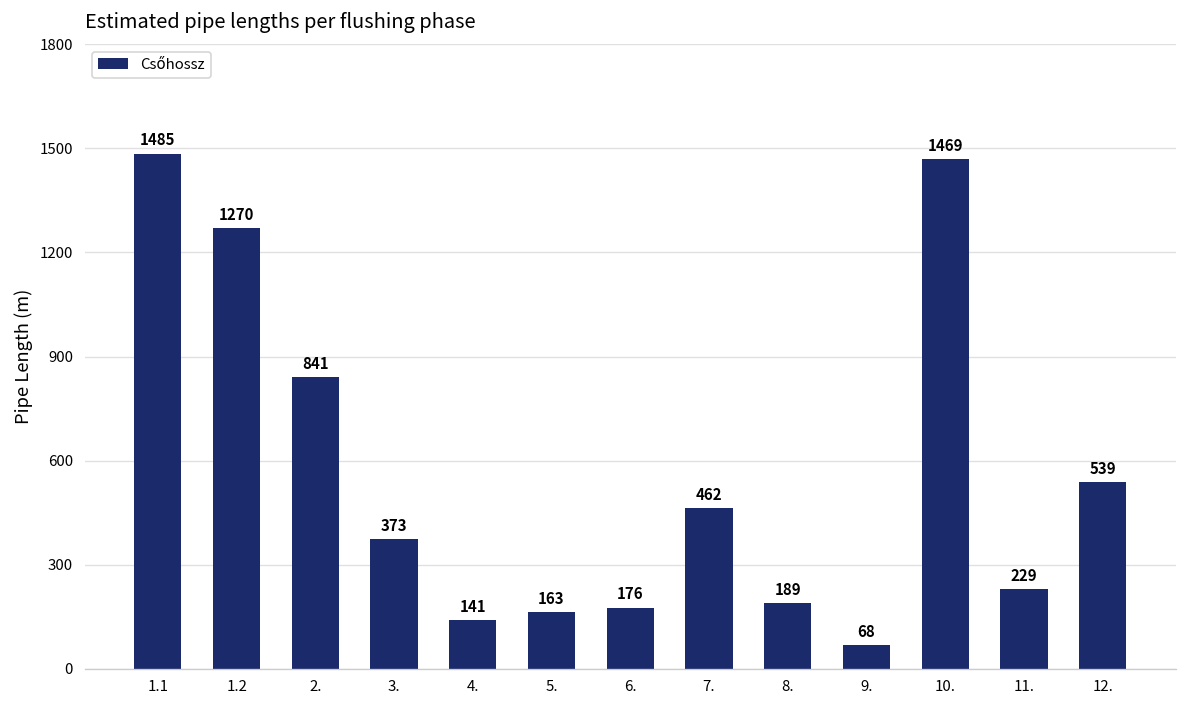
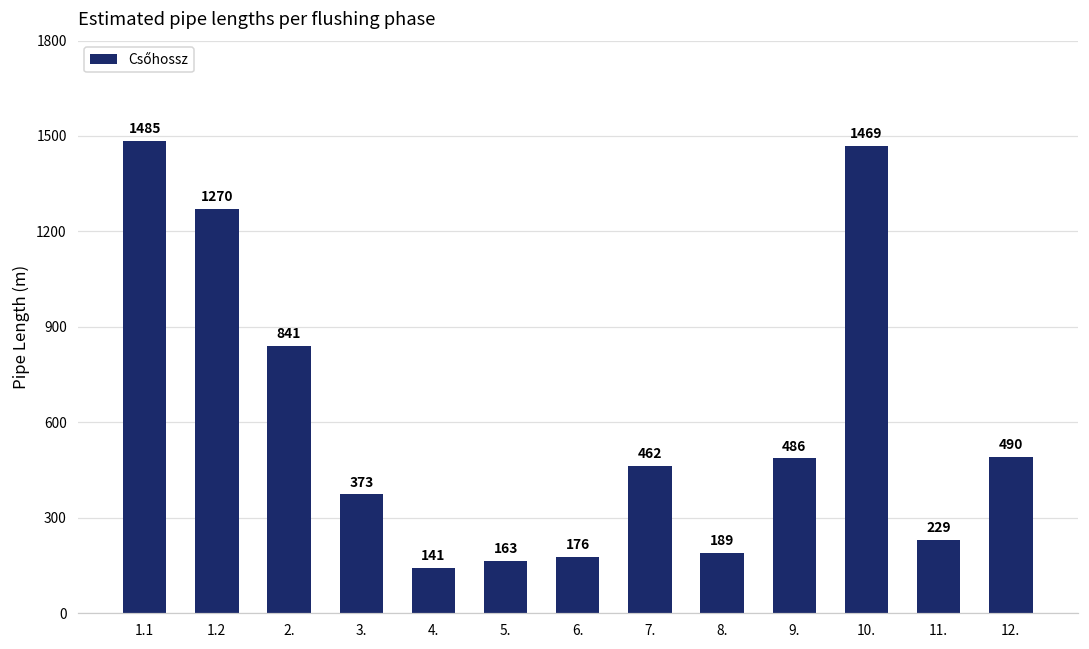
  {
    "1.1": 1485,
    "1.2": 1270,
    "2.": 841,
    "3.": 373,
    "4.": 141,
    "5.": 163,
    "6.": 176,
    "7.": 462,
    "8.": 189,
-   "9.": 68,
+   "9.": 486,
    "10.": 1469,
    "11.": 229,
-   "12.": 539
+   "12.": 490
  }
